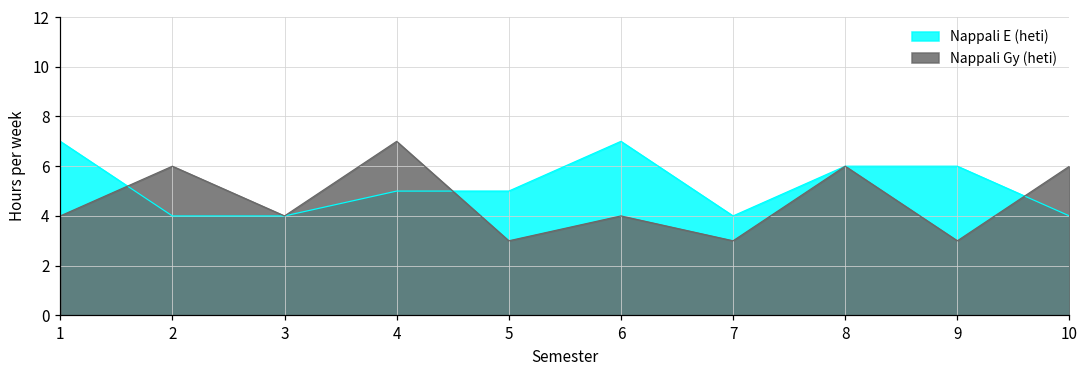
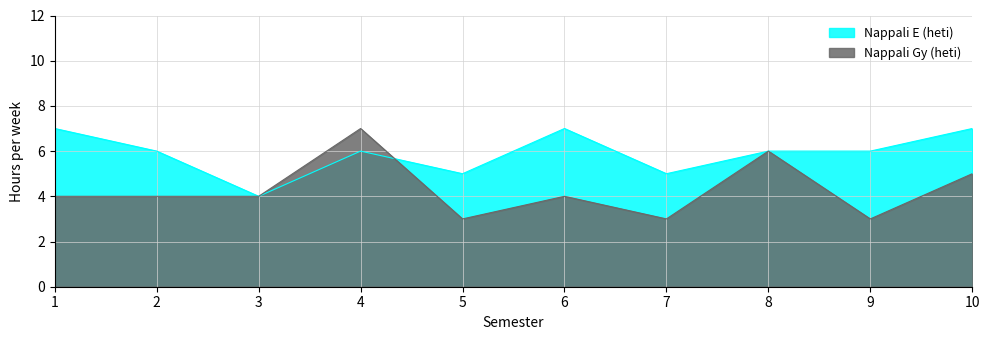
  {
    "Nappali E (heti)": {
      "1": 7,
-     "2": 4,
-     "4": 5,
+     "2": 6,
+     "4": 6,
      "5": 5,
      "6": 7,
-     "7": 4,
+     "7": 5,
      "9": 6,
-     "10": 4
+     "10": 7
    },
    "Nappali Gy (heti)": {
      "1": 4,
-     "2": 6,
+     "2": 4,
      "4": 7,
      "5": 3,
      "6": 4,
      "7": 3,
      "9": 3,
-     "10": 6
+     "10": 5
    }
  }
